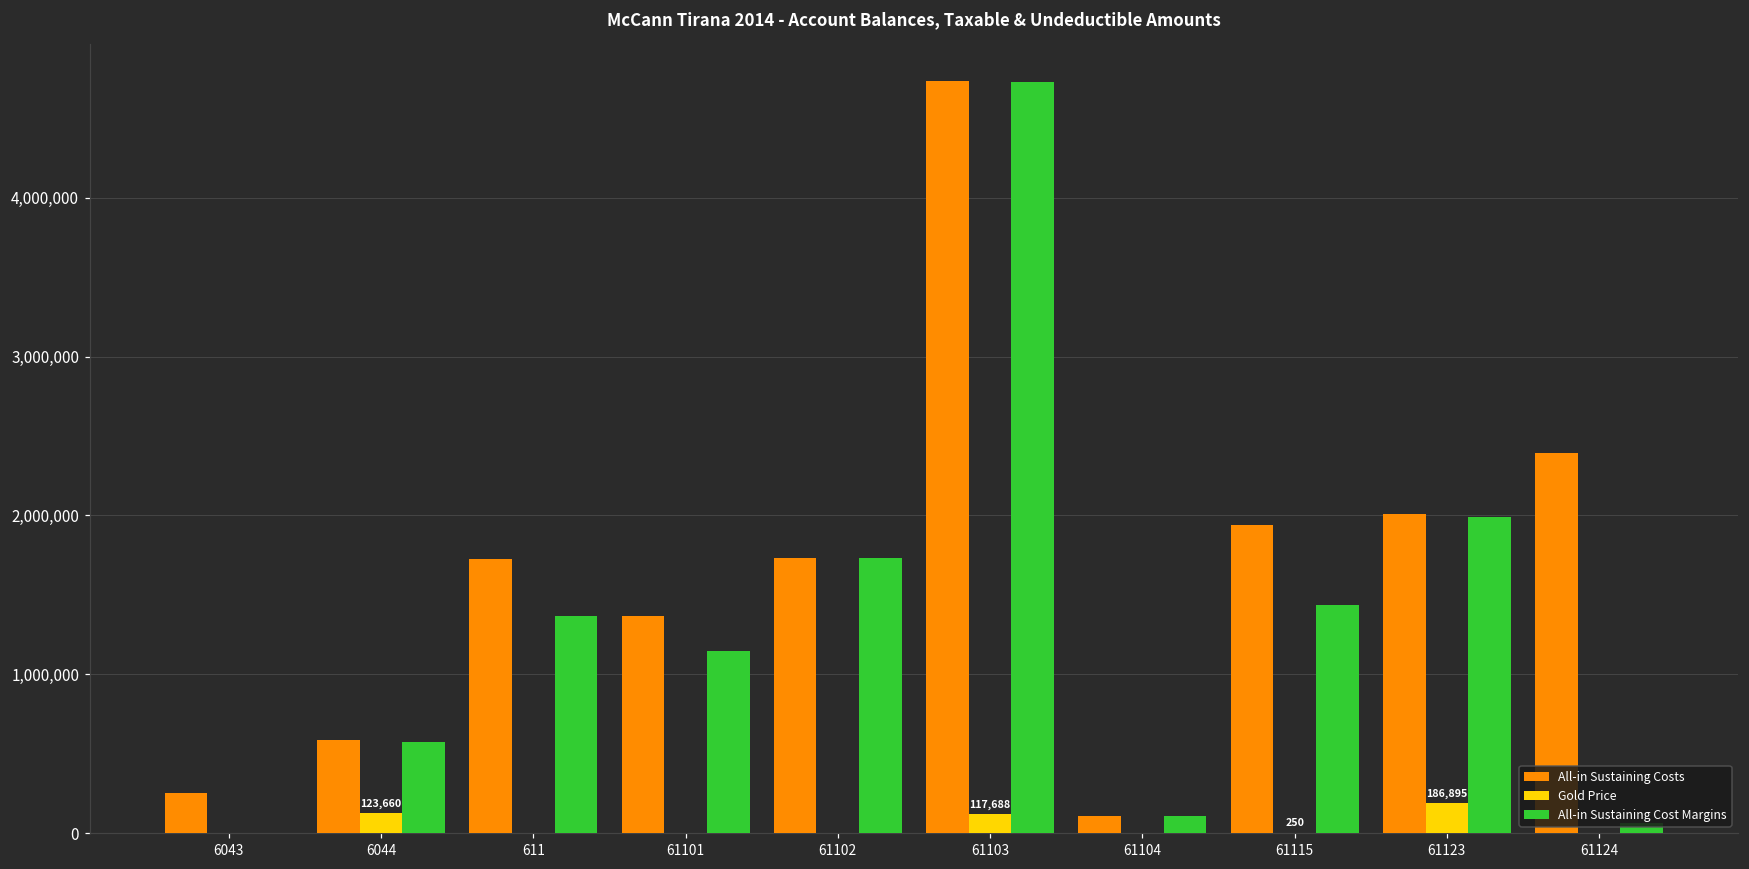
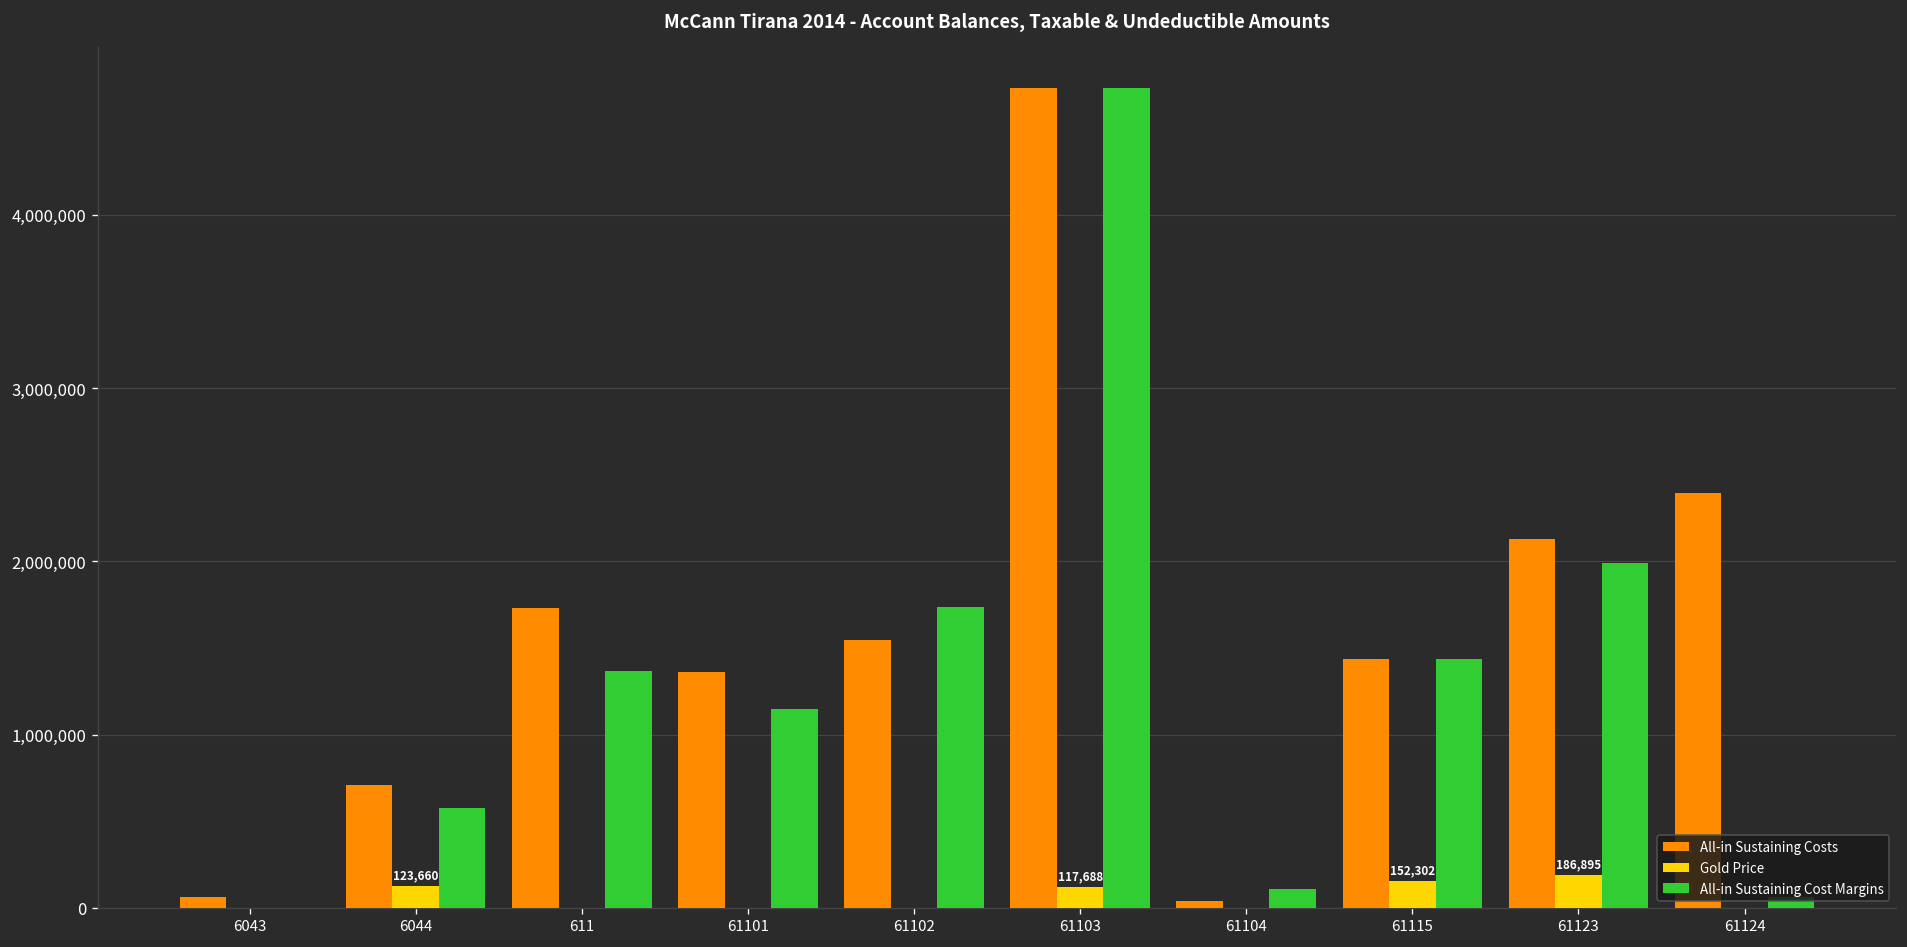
  {
    "All-in Sustaining Costs": {
-     "6043": "250,000",
-     "6044": "590,000",
+     "6043": "60,000",
+     "6044": "710,000",
      "611": "1,730,000",
      "61101": "1,360,000",
-     "61102": "1,740,000",
+     "61102": "1,540,000",
      "61103": "4,740,000",
-     "61104": "110,000",
-     "61115": "1,940,000",
-     "61123": "2,010,000",
+     "61104": "40,000",
+     "61115": "1,430,000",
+     "61123": "2,130,000",
      "61124": "2,400,000"
    },
    "Gold Price": {
      "6044": "123,660",
      "61103": "117,688",
-     "61115": "250",
+     "61115": "152,302",
      "61123": "186,895"
    },
    "All-in Sustaining Cost Margins": {
      "6043": "0",
      "6044": "580,000",
      "611": "1,370,000",
      "61101": "1,150,000",
      "61102": "1,740,000",
      "61103": "4,730,000",
      "61104": "110,000",
      "61115": "1,430,000",
      "61123": "1,990,000"
    }
  }
